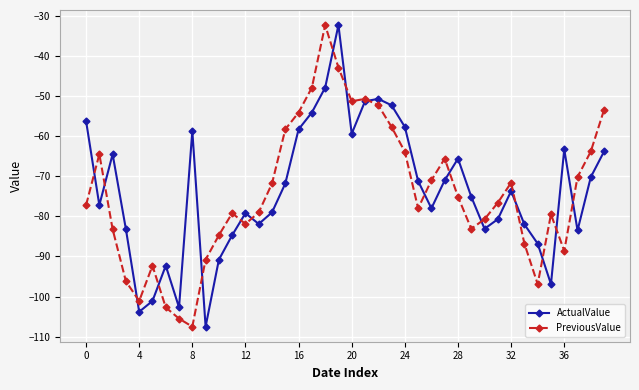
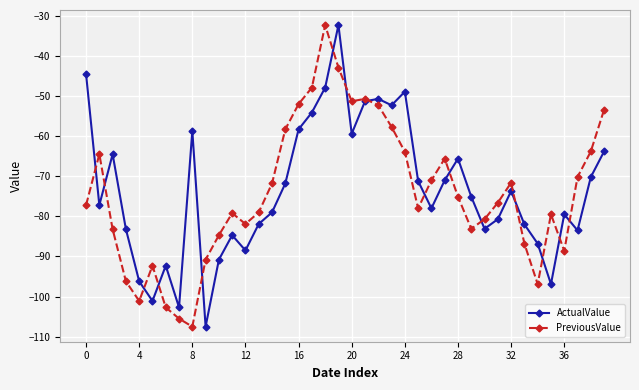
  {
    "ActualValue": {
-     "0": -56,
-     "4": -104,
+     "0": -45,
+     "4": -96,
      "8": -59,
-     "12": -79,
+     "12": -89,
      "16": -58,
      "20": -59,
-     "24": -58,
+     "24": -49,
      "28": -66,
      "32": -74,
-     "36": -63
+     "36": -80
    },
    "PreviousValue": {
      "0": -77,
      "4": -101,
      "8": -108,
      "12": -82,
-     "16": -54,
+     "16": -52,
      "20": -51,
      "24": -64,
      "28": -75,
      "32": -72,
      "36": -89
    }
  }
